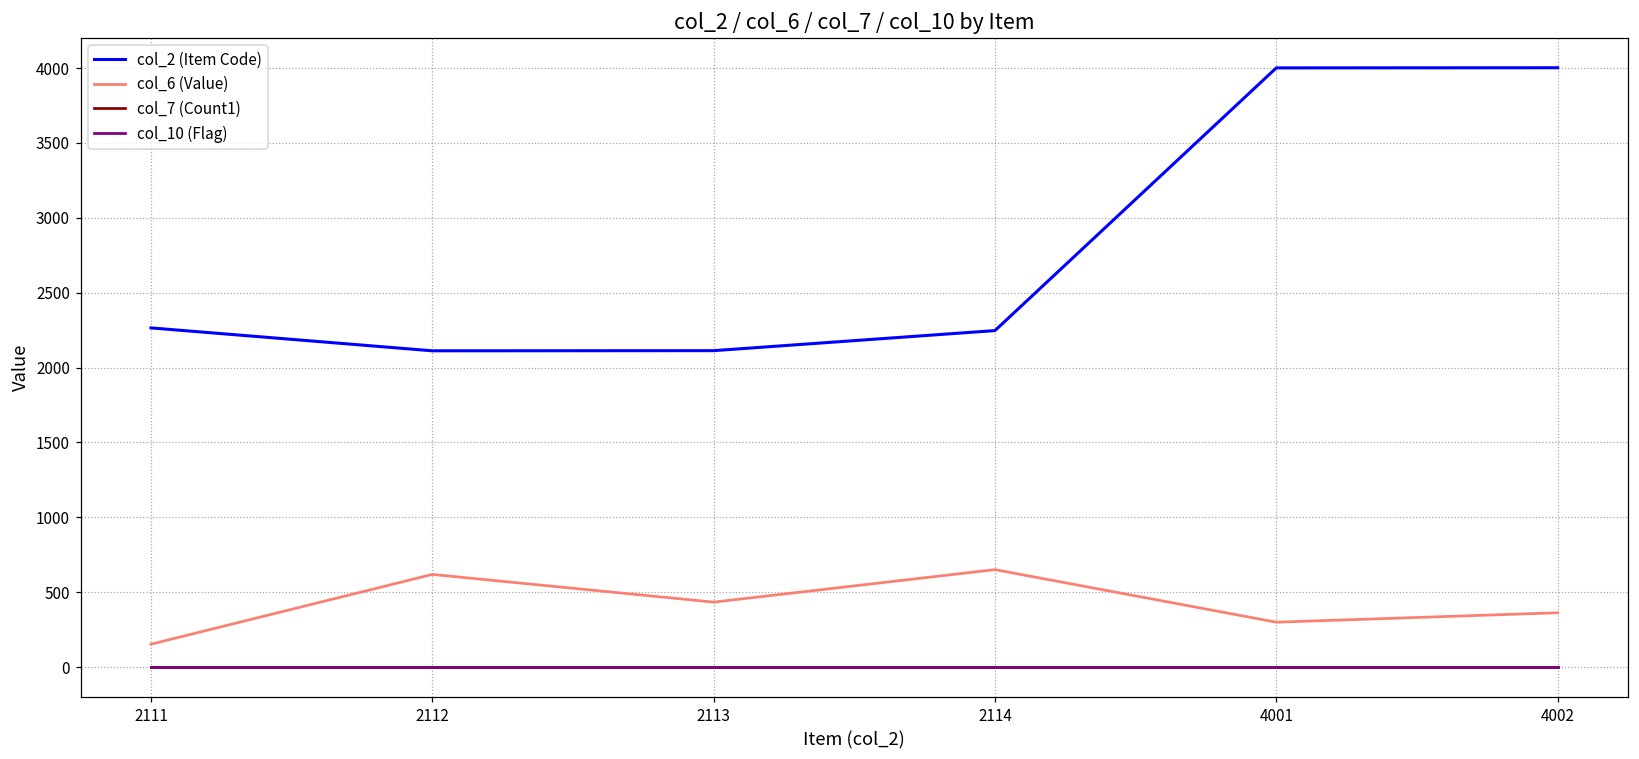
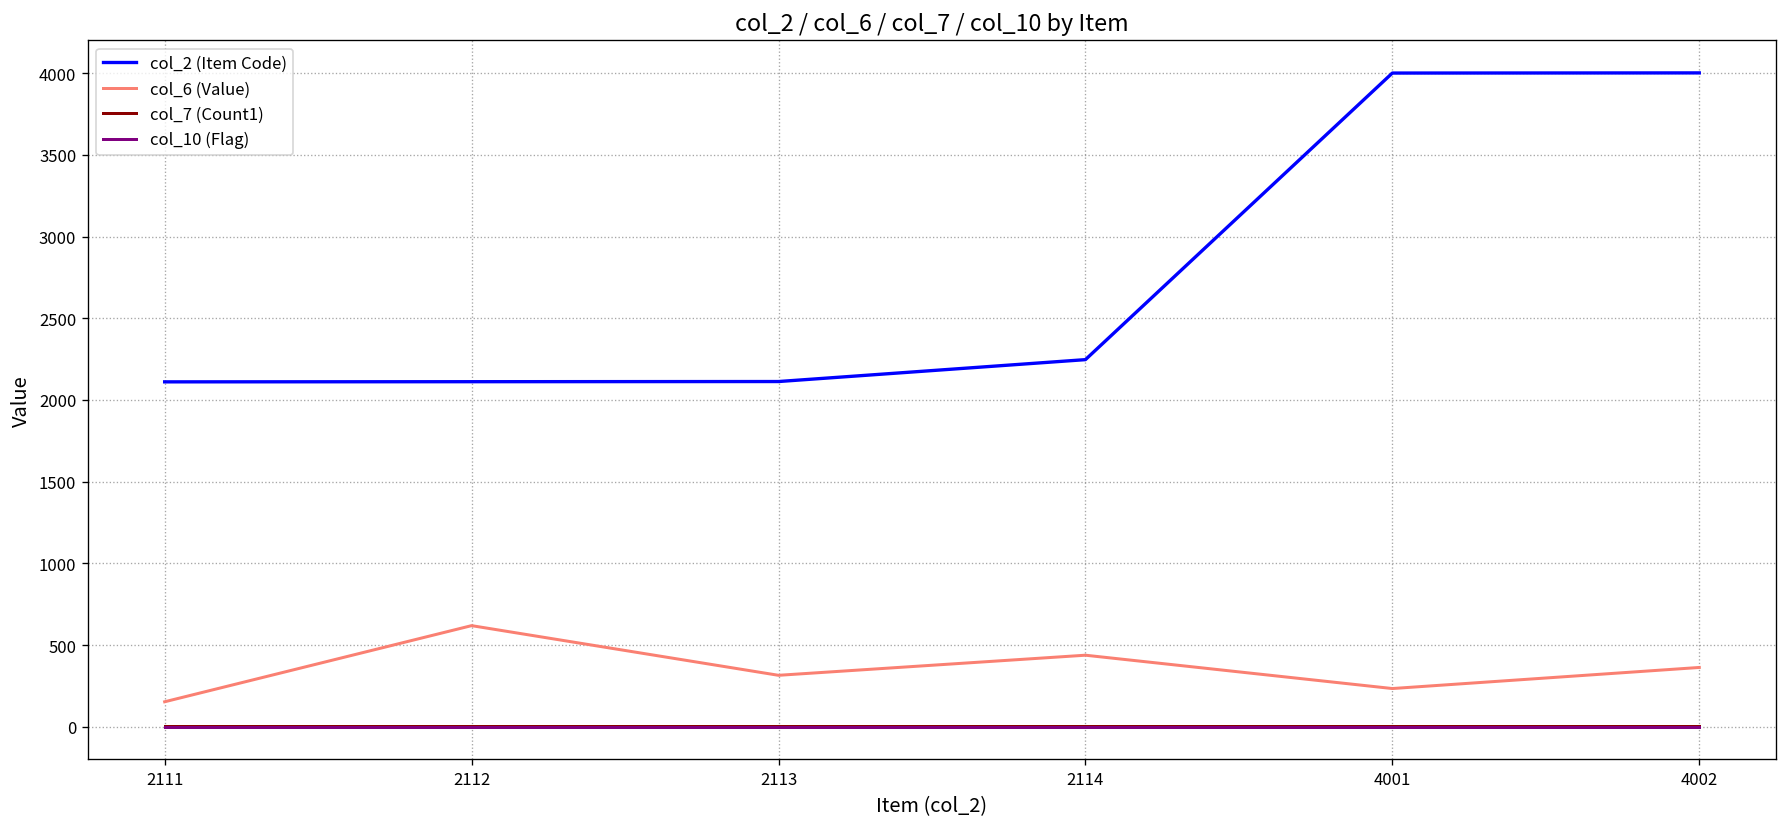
  {
    "col_2 (Item Code)": {
-     "2111": 2270,
+     "2111": 2110,
      "2112": 2110,
      "2113": 2110,
      "2114": 2250,
      "4001": 4000,
      "4002": 4000
    },
    "col_6 (Value)": {
      "2111": 150,
      "2112": 620,
-     "2113": 430,
-     "2114": 650,
-     "4001": 300,
+     "2113": 320,
+     "2114": 440,
+     "4001": 230,
      "4002": 360
    },
    "col_10 (Flag)": {
      "2111": 0,
      "2112": 0,
      "2113": 0,
      "2114": 0,
      "4001": 0,
      "4002": 0
    }
  }
